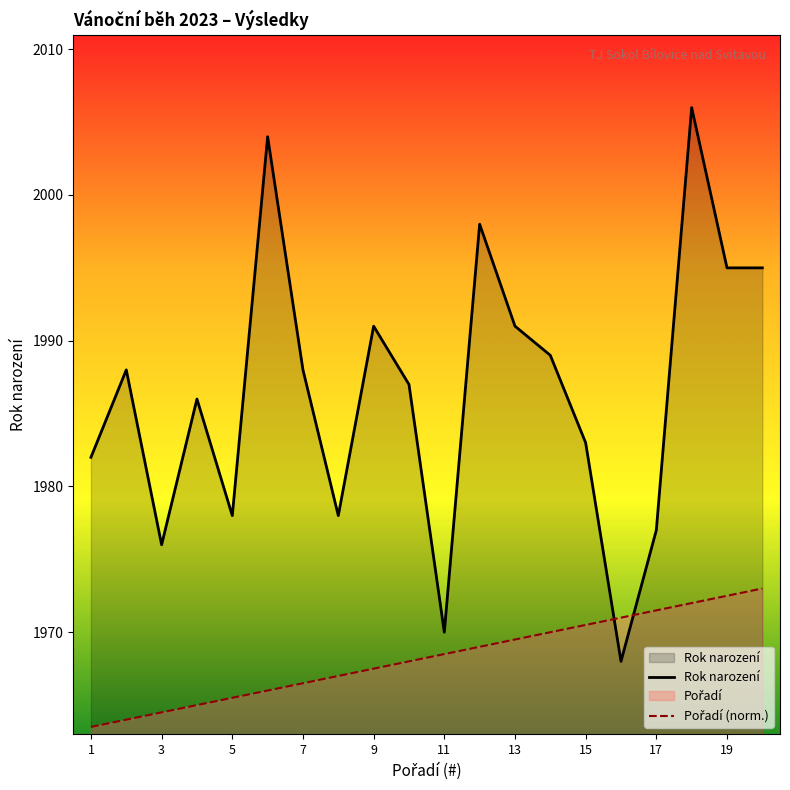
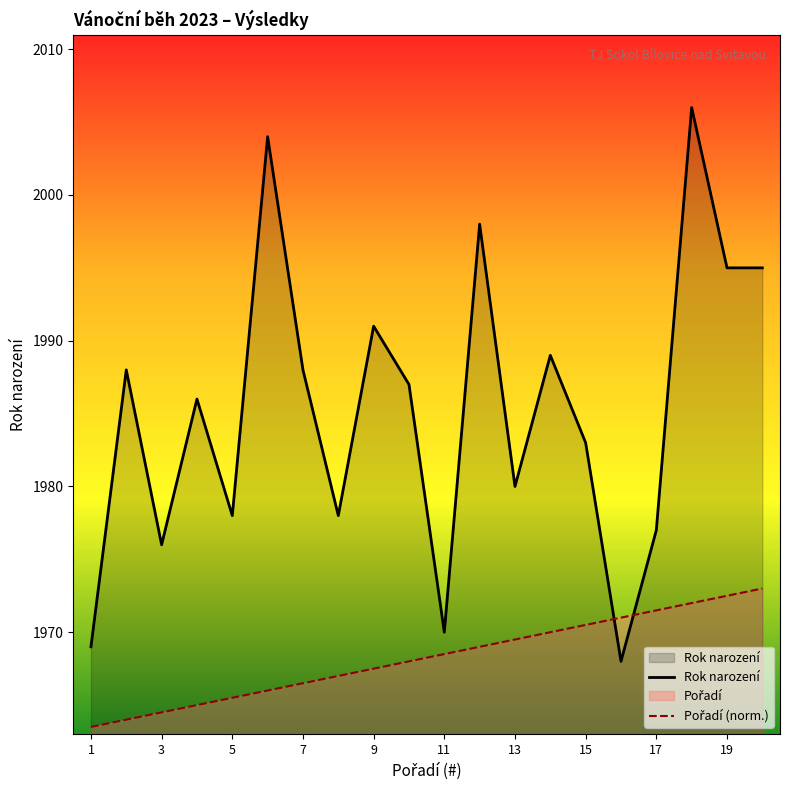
  {
    "Rok narození": {
-     "1": 1982,
+     "1": 1969,
      "3": 1976,
      "5": 1978,
      "7": 1988,
      "9": 1991,
      "11": 1970,
-     "13": 1991,
+     "13": 1980,
      "15": 1983,
      "17": 1977,
      "19": 1995
    },
    "Pořadí": {
      "1": 1963.5,
      "3": 1964.5,
      "5": 1965.5,
      "7": 1966.5,
      "9": 1967.5,
      "11": 1968.5,
      "13": 1969.5,
      "15": 1970.5,
      "17": 1971.5,
      "19": 1972.5
    }
  }
